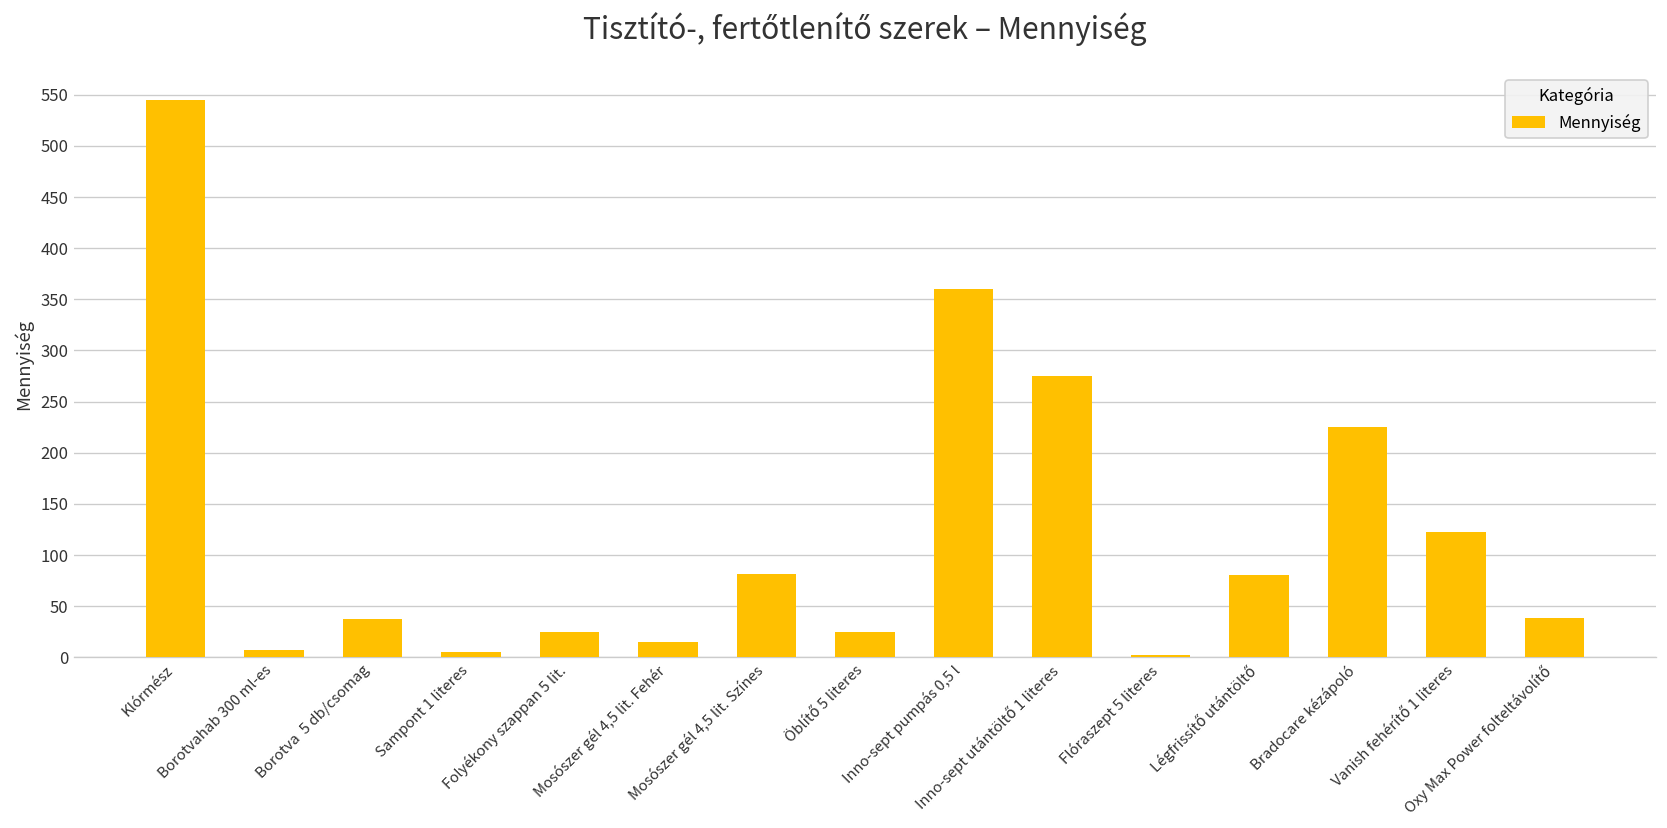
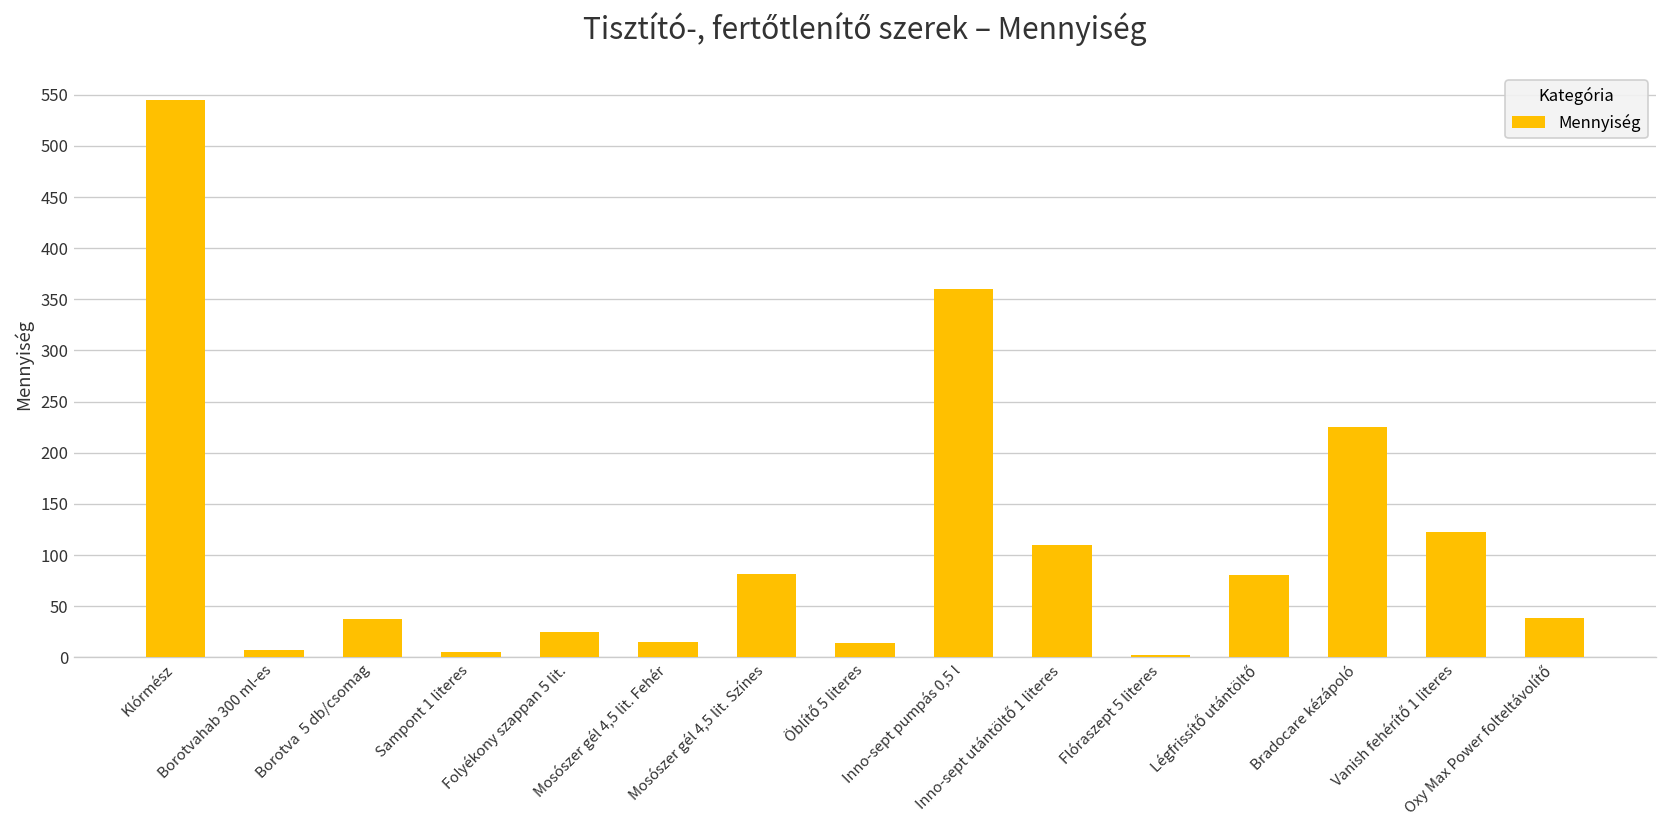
  {
    "Klórmész": 550,
    "Borotvahab 300 ml-es": 10,
    "Borotva 5 db/csomag": 40,
    "Sampont 1 literes": 10,
    "Folyékony szappan 5 lit.": 30,
    "Mosószer gél 4,5 lit. Fehér": 20,
    "Mosószer gél 4,5 lit. Színes": 80,
-   "Öblítő 5 literes": 30,
+   "Öblítő 5 literes": 10,
    "Inno-sept pumpás 0,5 l": 360,
-   "Inno-sept utántöltő 1 literes": 280,
+   "Inno-sept utántöltő 1 literes": 110,
    "Légfrissítő utántöltő": 80,
    "Bradocare kézápoló": 230,
    "Vanish fehérítő 1 literes": 120,
    "Oxy Max Power folteltávolítő": 40
  }
